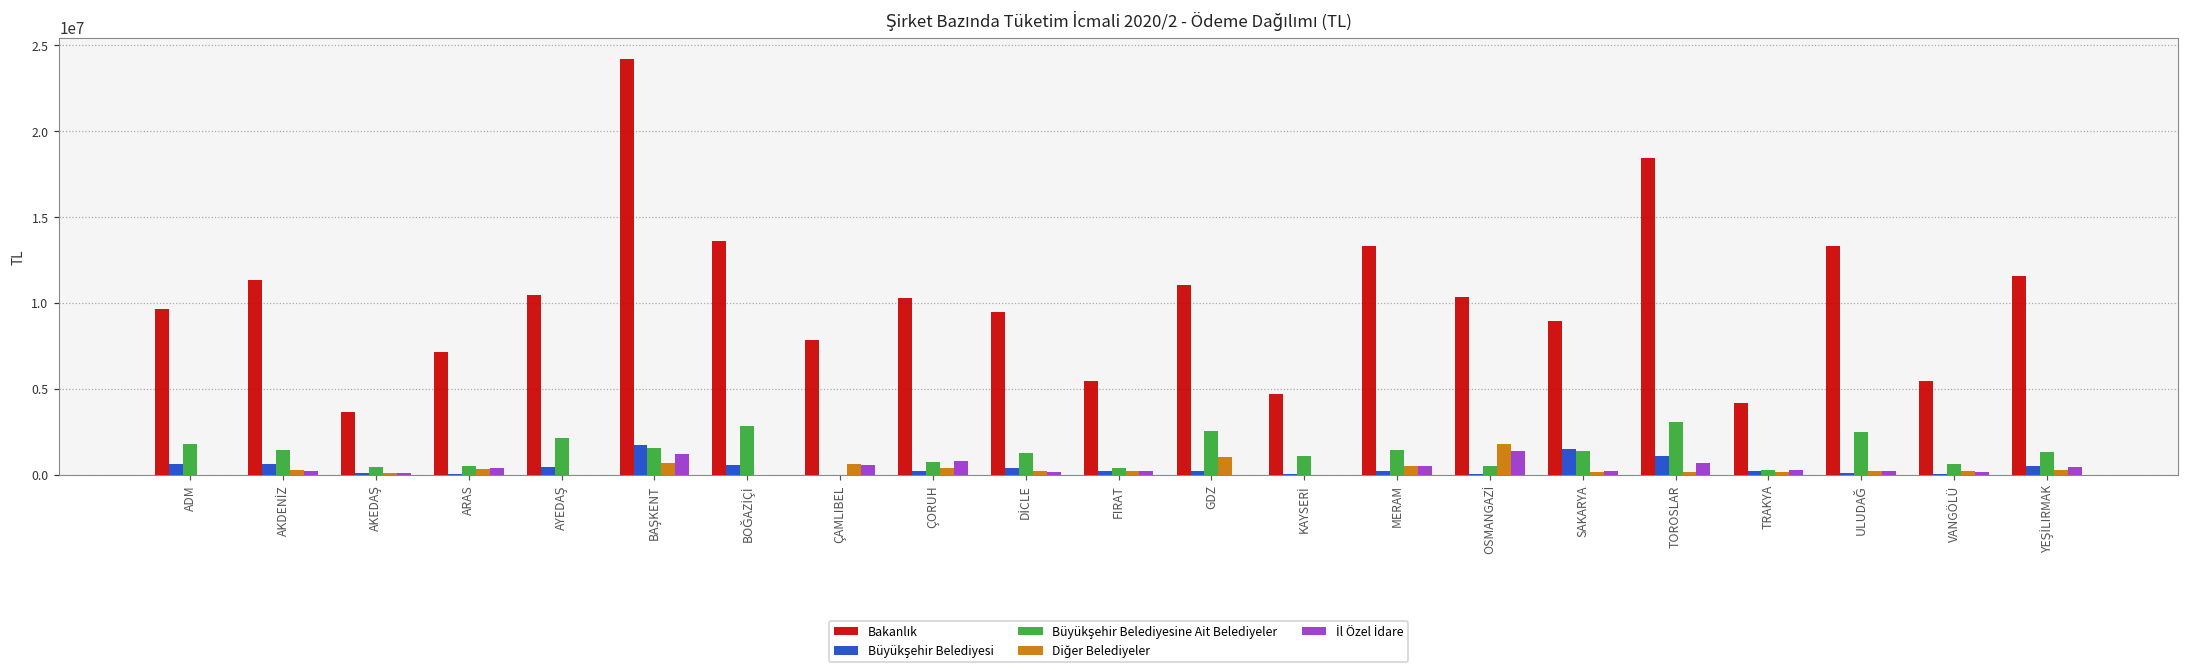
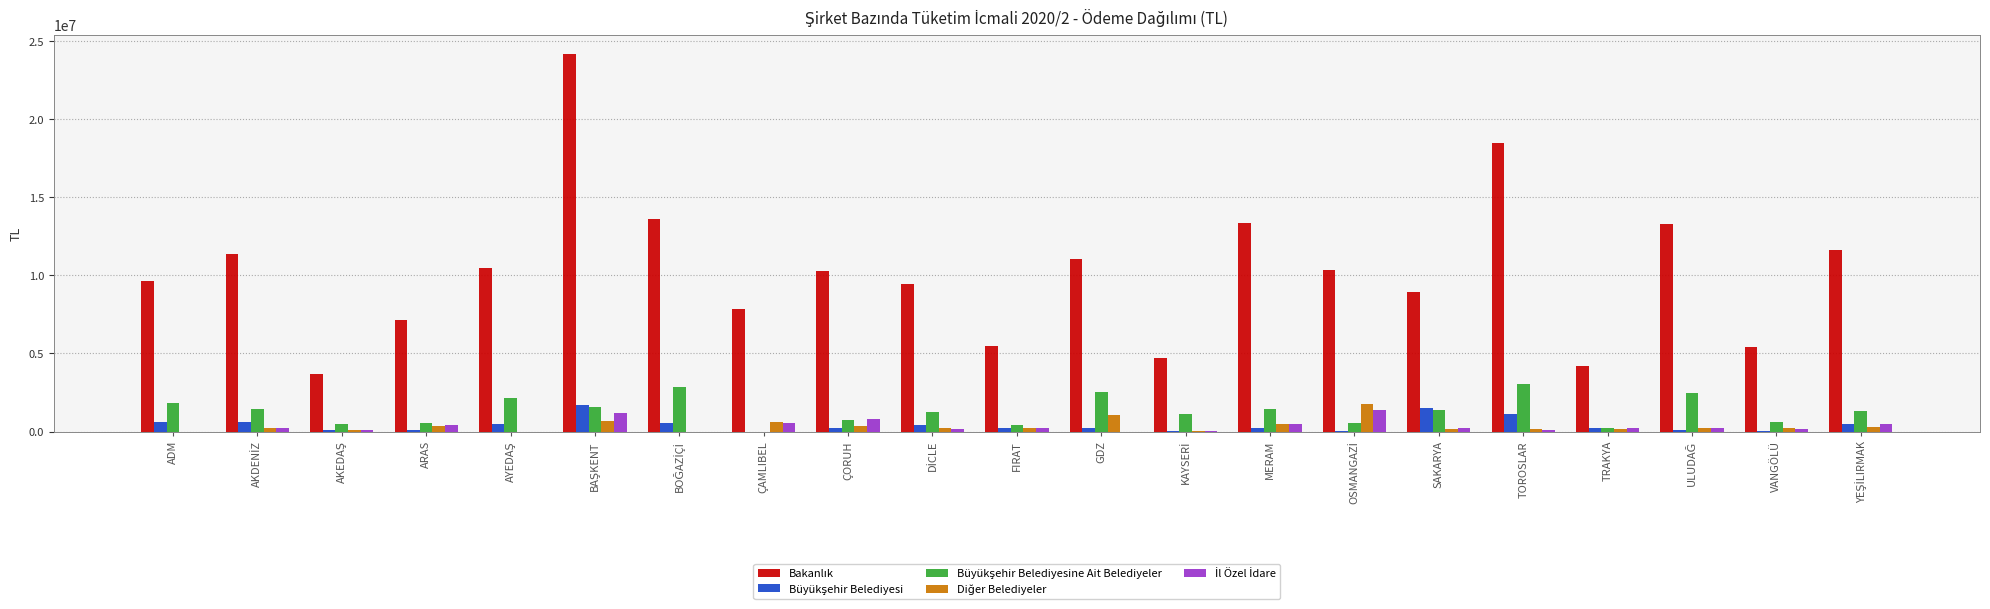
  {
    "Bakanlık": {
      "ADM": 9600000,
      "AKDENİZ": 11400000,
      "AKEDAŞ": 3700000,
      "ARAS": 7100000,
      "AYEDAŞ": 10500000,
      "BAŞKENT": 24200000,
      "BOĞAZİÇİ": 13600000,
      "ÇAMLIBEL": 7900000,
      "ÇORUH": 10300000,
      "DİCLE": 9500000,
      "FIRAT": 5500000,
      "GDZ": 11000000,
      "KAYSERİ": 4700000,
      "MERAM": 13300000,
      "OSMANGAZİ": 10400000,
      "SAKARYA": 8900000,
      "TOROSLAR": 18500000,
      "TRAKYA": 4200000,
      "ULUDAĞ": 13300000,
      "VANGÖLÜ": 5400000,
      "YEŞİLIRMAK": 11600000
    },
    "Büyükşehir Belediyesi": {
      "ADM": 600000,
      "AKDENİZ": 600000,
      "AYEDAŞ": 500000,
      "BAŞKENT": 1700000,
      "BOĞAZİÇİ": 600000,
      "ÇAMLIBEL": 0,
      "ÇORUH": 200000,
      "DİCLE": 400000,
      "FIRAT": 200000,
      "GDZ": 200000,
      "MERAM": 200000,
      "SAKARYA": 1500000,
      "TOROSLAR": 1100000,
      "TRAKYA": 200000,
      "YEŞİLIRMAK": 500000
    },
    "Büyükşehir Belediyesine Ait Belediyeler": {
      "ADM": 1800000,
      "AKDENİZ": 1400000,
      "AKEDAŞ": 500000,
      "ARAS": 500000,
      "AYEDAŞ": 2100000,
      "BAŞKENT": 1600000,
      "BOĞAZİÇİ": 2800000,
      "ÇAMLIBEL": 0,
      "ÇORUH": 800000,
      "DİCLE": 1300000,
      "FIRAT": 400000,
      "GDZ": 2600000,
      "KAYSERİ": 1100000,
      "MERAM": 1500000,
      "OSMANGAZİ": 500000,
      "SAKARYA": 1400000,
      "TOROSLAR": 3000000,
      "TRAKYA": 300000,
      "ULUDAĞ": 2500000,
      "VANGÖLÜ": 600000,
      "YEŞİLIRMAK": 1300000
    },
    "Diğer Belediyeler": {
      "ADM": 0,
      "AKDENİZ": 300000,
      "ARAS": 400000,
      "AYEDAŞ": 0,
      "BAŞKENT": 700000,
      "BOĞAZİÇİ": 0,
      "ÇAMLIBEL": 600000,
      "ÇORUH": 400000,
      "DİCLE": 200000,
      "FIRAT": 200000,
      "GDZ": 1000000,
      "MERAM": 500000,
      "OSMANGAZİ": 1800000,
      "SAKARYA": 200000,
      "ULUDAĞ": 200000,
      "VANGÖLÜ": 200000,
      "YEŞİLIRMAK": 300000
    },
    "İl Özel İdare": {
      "ADM": 0,
      "AKDENİZ": 200000,
      "ARAS": 400000,
      "AYEDAŞ": 0,
      "BAŞKENT": 1200000,
      "BOĞAZİÇİ": 0,
      "ÇAMLIBEL": 600000,
      "ÇORUH": 800000,
      "FIRAT": 200000,
      "GDZ": 0,
      "MERAM": 500000,
      "OSMANGAZİ": 1400000,
      "SAKARYA": 200000,
-     "TOROSLAR": 700000,
+     "TOROSLAR": 100000,
      "TRAKYA": 300000,
      "ULUDAĞ": 200000,
      "VANGÖLÜ": 200000,
      "YEŞİLIRMAK": 500000
    }
  }
